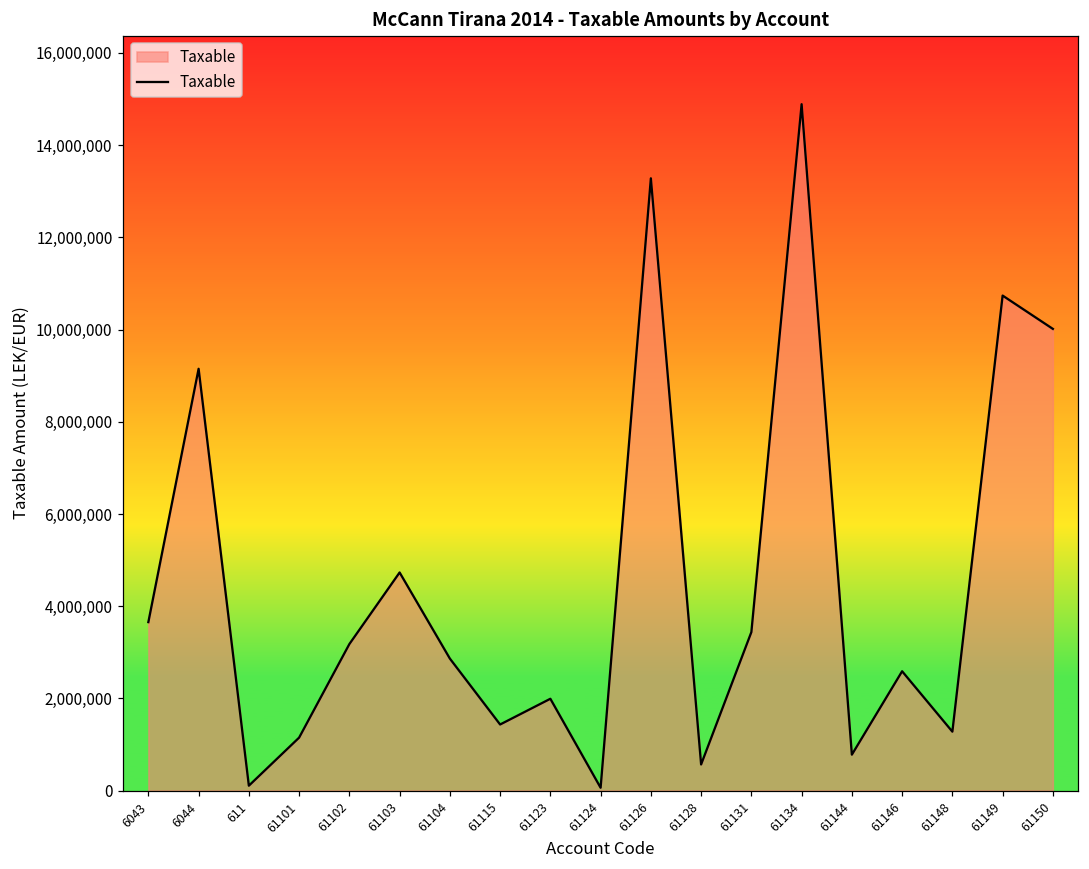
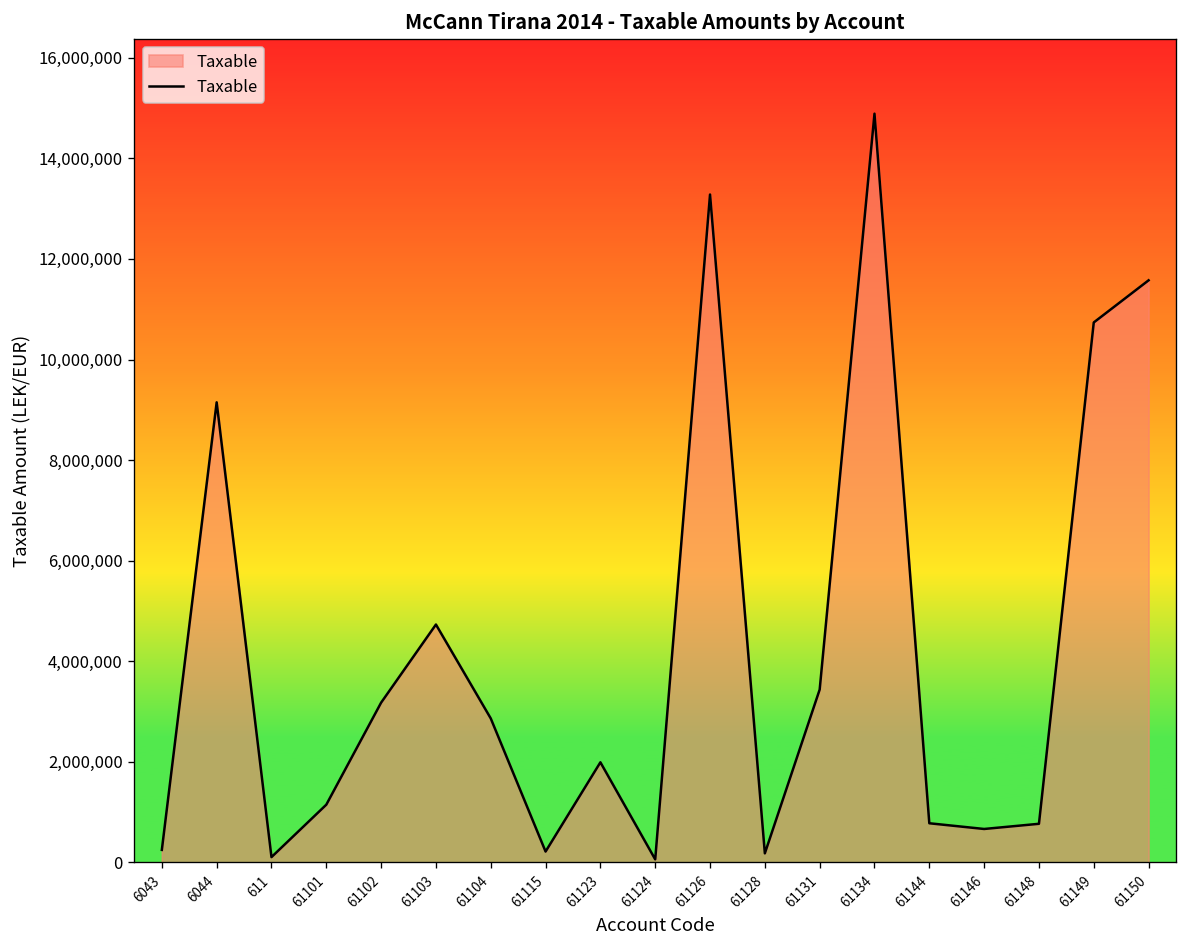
  {
-   "6043": "3,700,000",
+   "6043": "300,000",
    "6044": "9,100,000",
    "611": "100,000",
    "61101": "1,100,000",
    "61102": "3,200,000",
    "61103": "4,700,000",
    "61104": "2,900,000",
-   "61115": "1,400,000",
+   "61115": "200,000",
    "61123": "2,000,000",
    "61124": "100,000",
    "61126": "13,300,000",
-   "61128": "600,000",
+   "61128": "200,000",
    "61131": "3,400,000",
    "61134": "14,900,000",
    "61144": "800,000",
-   "61146": "2,600,000",
-   "61148": "1,300,000",
+   "61146": "700,000",
+   "61148": "800,000",
    "61149": "10,700,000",
-   "61150": "10,000,000"
+   "61150": "11,600,000"
  }
